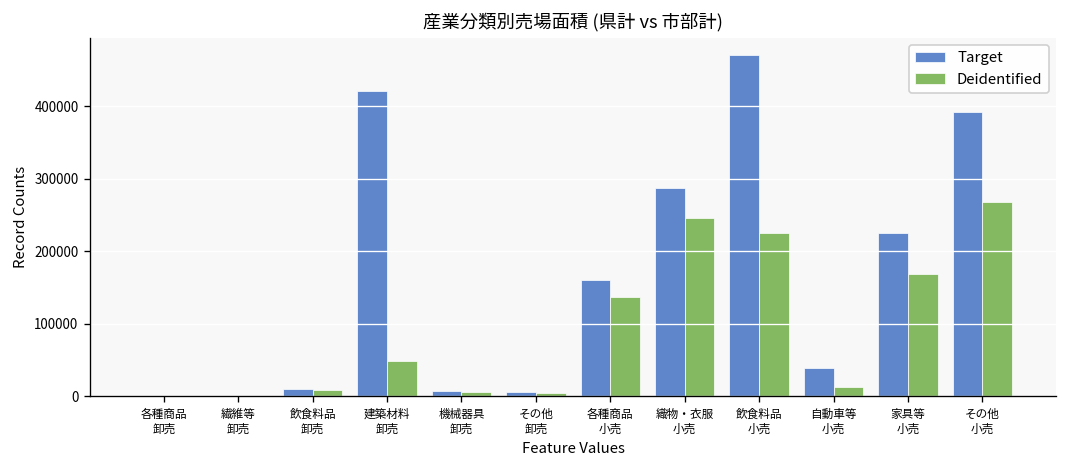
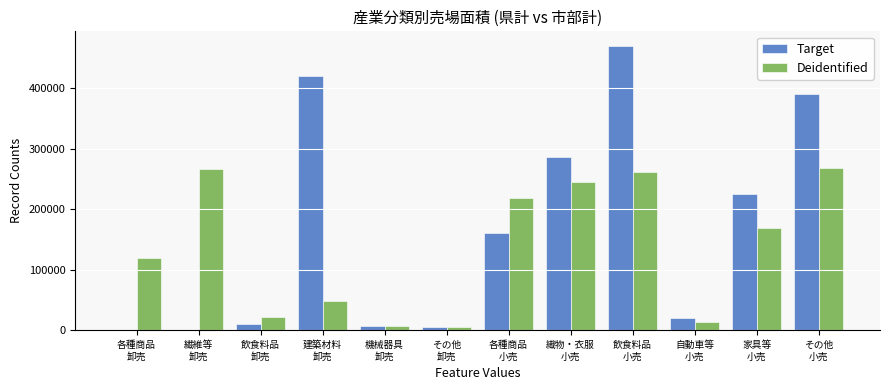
  {
    "Target": {
      "飲食料品 卸売": 10000,
      "建築材料 卸売": 420000,
      "機械器具 卸売": 10000,
      "その他 卸売": 10000,
      "各種商品 小売": 160000,
      "織物・衣服 小売": 290000,
      "飲食料品 小売": 470000,
-     "自動車等 小売": 40000,
+     "自動車等 小売": 20000,
      "家具等 小売": 230000,
      "その他 小売": 390000
    },
    "Deidentified": {
-     "各種商品 卸売": 0,
-     "繊維等 卸売": 0,
-     "飲食料品 卸売": 10000,
+     "各種商品 卸売": 120000,
+     "繊維等 卸売": 270000,
+     "飲食料品 卸売": 20000,
      "建築材料 卸売": 50000,
      "機械器具 卸売": 10000,
      "その他 卸売": 0,
-     "各種商品 小売": 140000,
+     "各種商品 小売": 220000,
      "織物・衣服 小売": 250000,
-     "飲食料品 小売": 220000,
+     "飲食料品 小売": 260000,
      "自動車等 小売": 10000,
      "家具等 小売": 170000,
      "その他 小売": 270000
    }
  }
